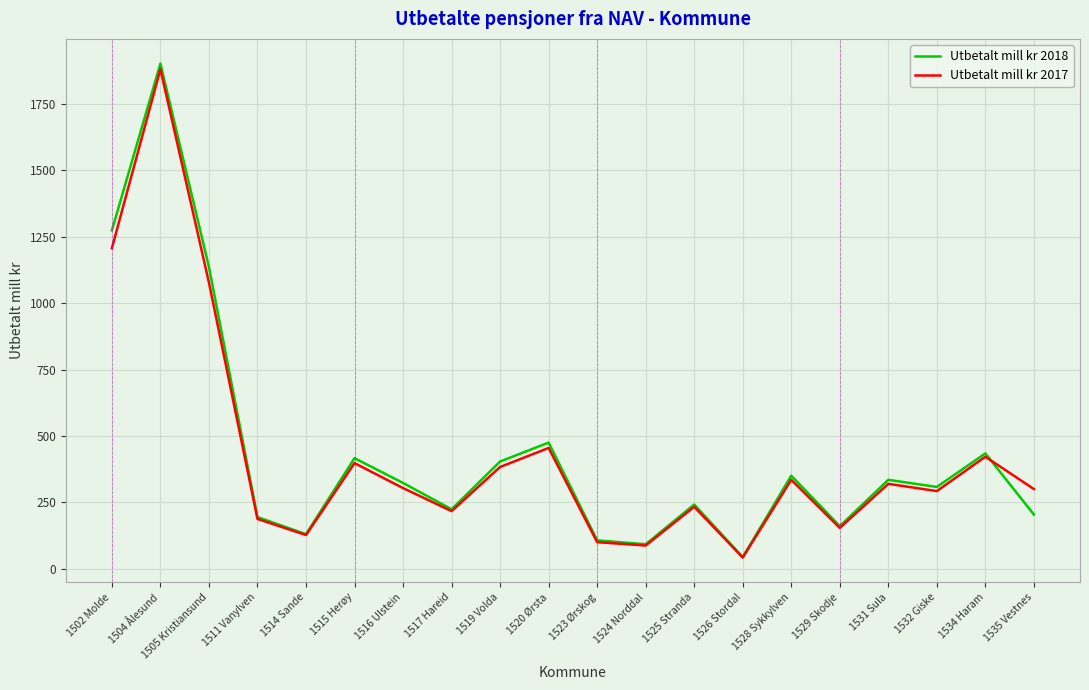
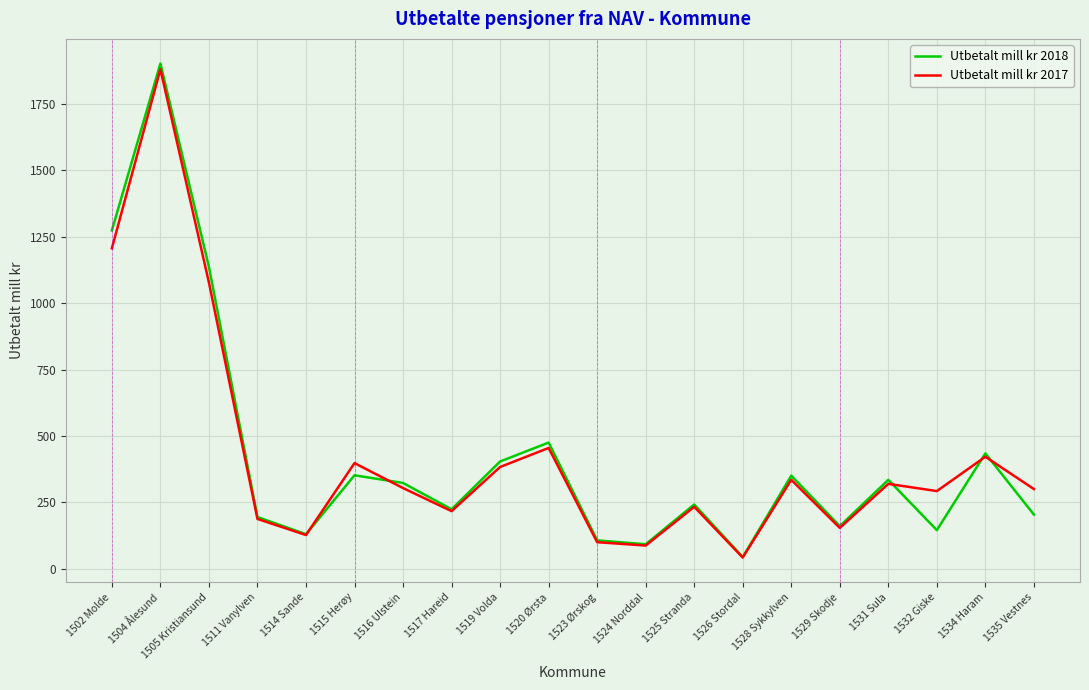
  {
    "Utbetalt mill kr 2018": {
      "1502 Molde": 1270,
      "1504 Ålesund": 1900,
      "1505 Kristiansund": 1140,
-     "1515 Herøy": 420,
+     "1515 Herøy": 350,
      "1516 Ulstein": 320,
      "1519 Volda": 400,
      "1520 Ørsta": 480,
      "1528 Sykkylven": 350,
      "1531 Sula": 340,
-     "1532 Giske": 310,
+     "1532 Giske": 150,
      "1534 Haram": 430,
      "1535 Vestnes": 200
    },
    "Utbetalt mill kr 2017": {
      "1502 Molde": 1210,
      "1504 Ålesund": 1880,
      "1505 Kristiansund": 1080,
      "1515 Herøy": 400,
      "1516 Ulstein": 300,
      "1519 Volda": 380,
      "1520 Ørsta": 450,
      "1528 Sykkylven": 340,
      "1531 Sula": 320,
      "1532 Giske": 290,
      "1534 Haram": 420,
      "1535 Vestnes": 300
    }
  }
